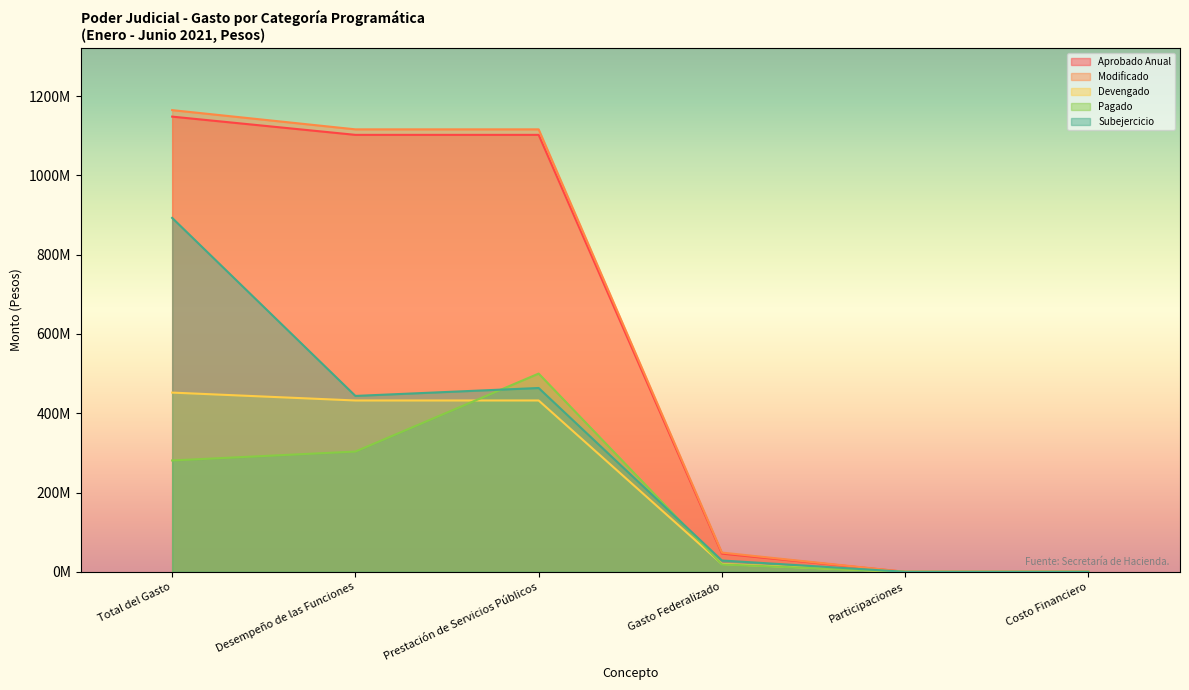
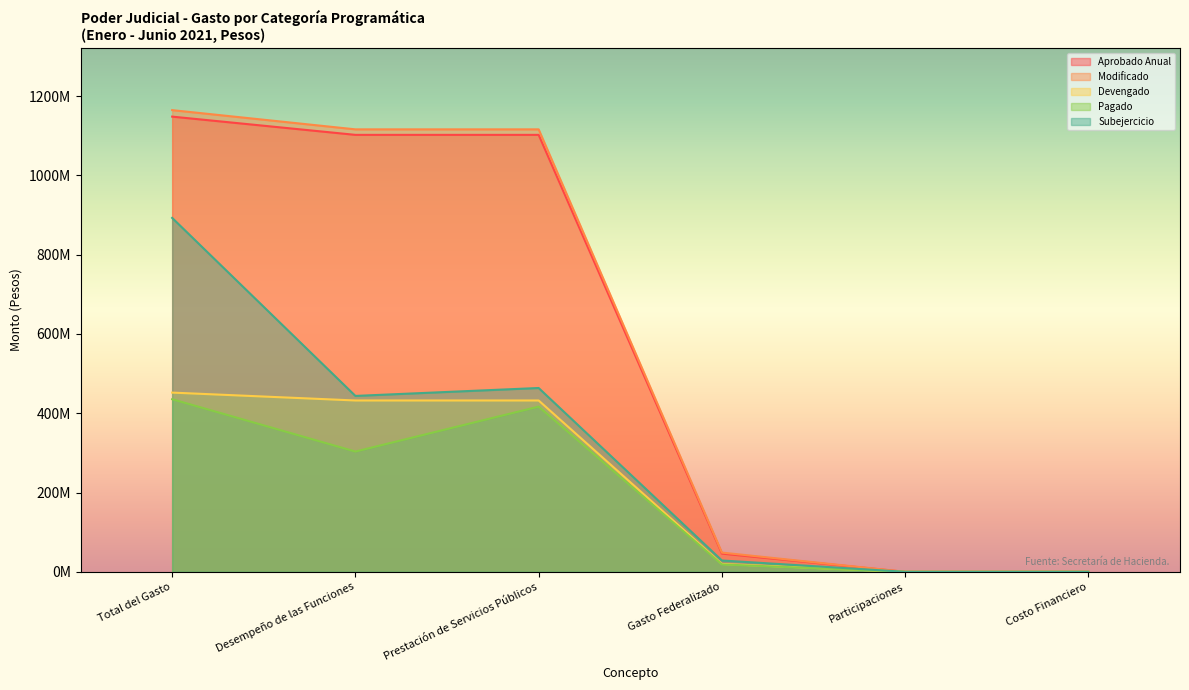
  {
    "Pagado": {
-     "Total del Gasto": 280000000,
+     "Total del Gasto": 440000000,
      "Desempeño de las Funciones": 300000000,
-     "Prestación de Servicios Públicos": 500000000
+     "Prestación de Servicios Públicos": 420000000
    },
    "Subejercicio": {
      "Total del Gasto": 890000000,
      "Desempeño de las Funciones": 440000000,
      "Prestación de Servicios Públicos": 460000000,
      "Gasto Federalizado": 30000000
    }
  }
